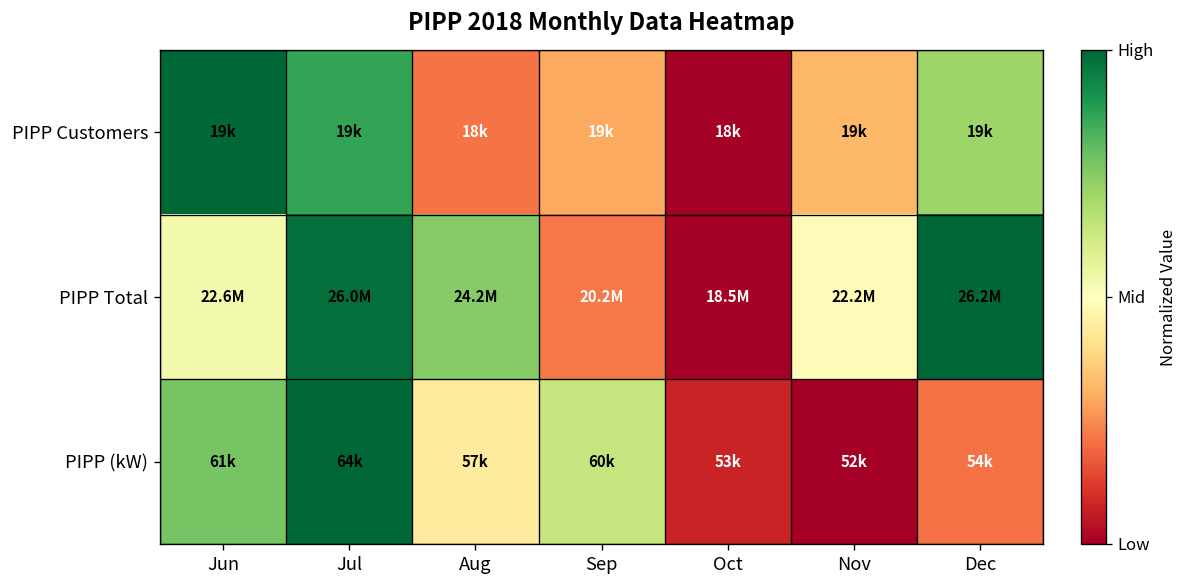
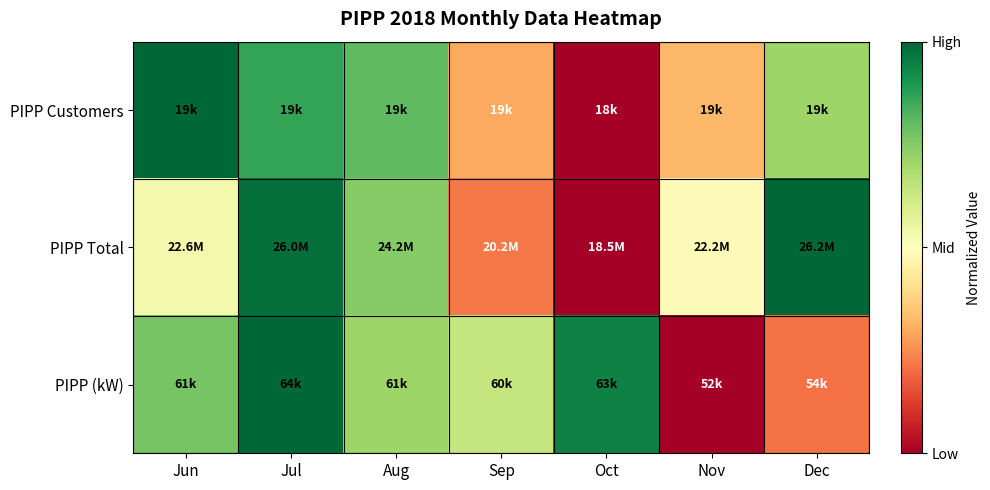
  {
    "PIPP Customers": {
      "Jun": "19k",
      "Jul": "19k",
-     "Aug": "18k",
+     "Aug": "19k",
      "Sep": "19k",
      "Oct": "18k",
      "Nov": "19k",
      "Dec": "19k"
    },
    "PIPP Total": {
      "Jun": "22.6M",
      "Jul": "26.0M",
      "Aug": "24.2M",
      "Sep": "20.2M",
      "Oct": "18.5M",
      "Nov": "22.2M",
      "Dec": "26.2M"
    },
    "PIPP (kW)": {
      "Jun": "61k",
      "Jul": "64k",
-     "Aug": "57k",
+     "Aug": "61k",
      "Sep": "60k",
-     "Oct": "53k",
+     "Oct": "63k",
      "Nov": "52k",
      "Dec": "54k"
    }
  }
